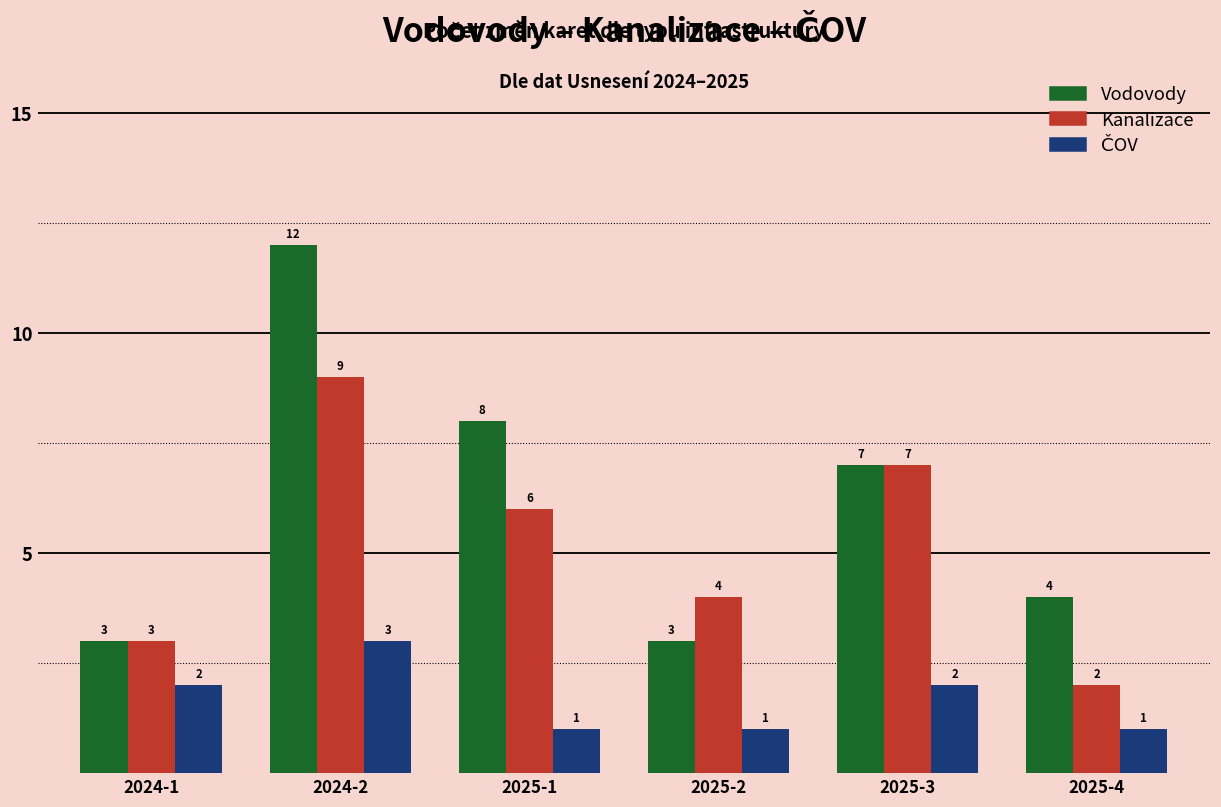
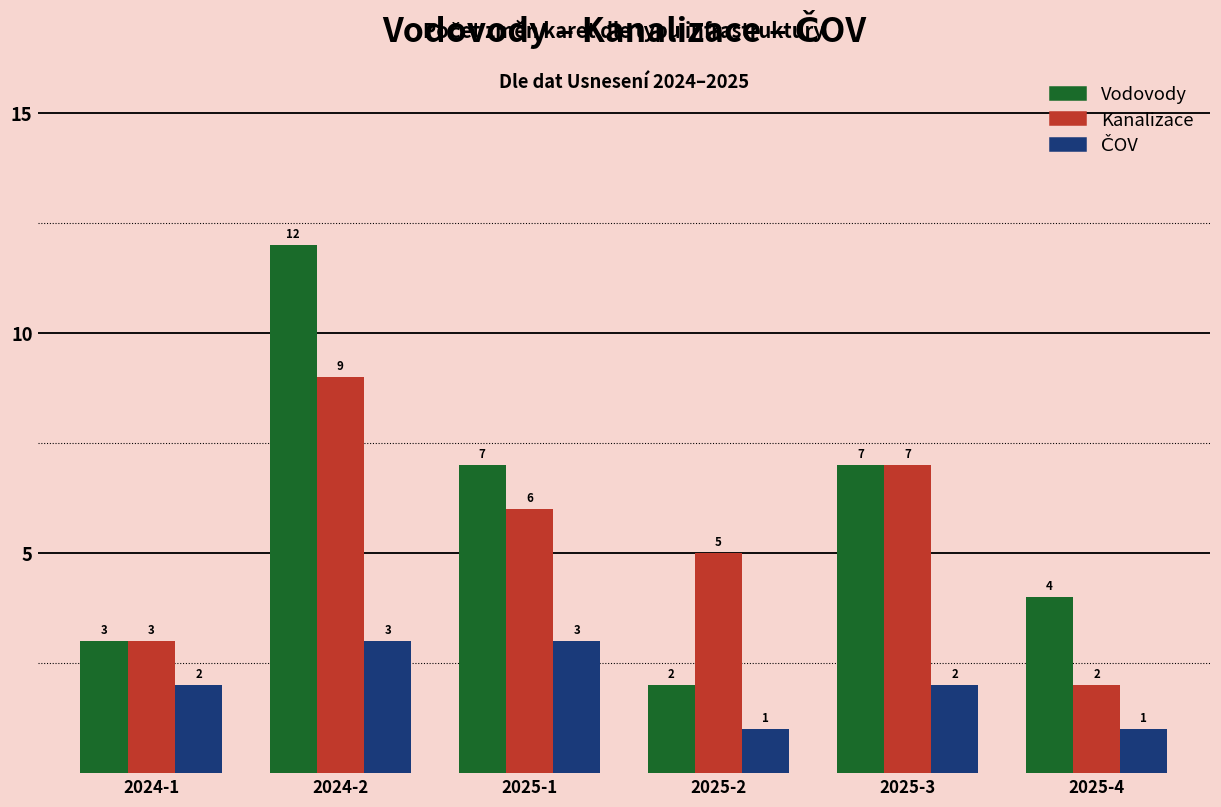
  {
    "Vodovody": {
      "2024-1": 3,
      "2024-2": 12,
-     "2025-1": 8,
-     "2025-2": 3,
+     "2025-1": 7,
+     "2025-2": 2,
      "2025-3": 7,
      "2025-4": 4
    },
    "Kanalizace": {
      "2024-1": 3,
      "2024-2": 9,
      "2025-1": 6,
-     "2025-2": 4,
+     "2025-2": 5,
      "2025-3": 7,
      "2025-4": 2
    },
    "ČOV": {
      "2024-1": 2,
      "2024-2": 3,
-     "2025-1": 1,
+     "2025-1": 3,
      "2025-2": 1,
      "2025-3": 2,
      "2025-4": 1
    }
  }
